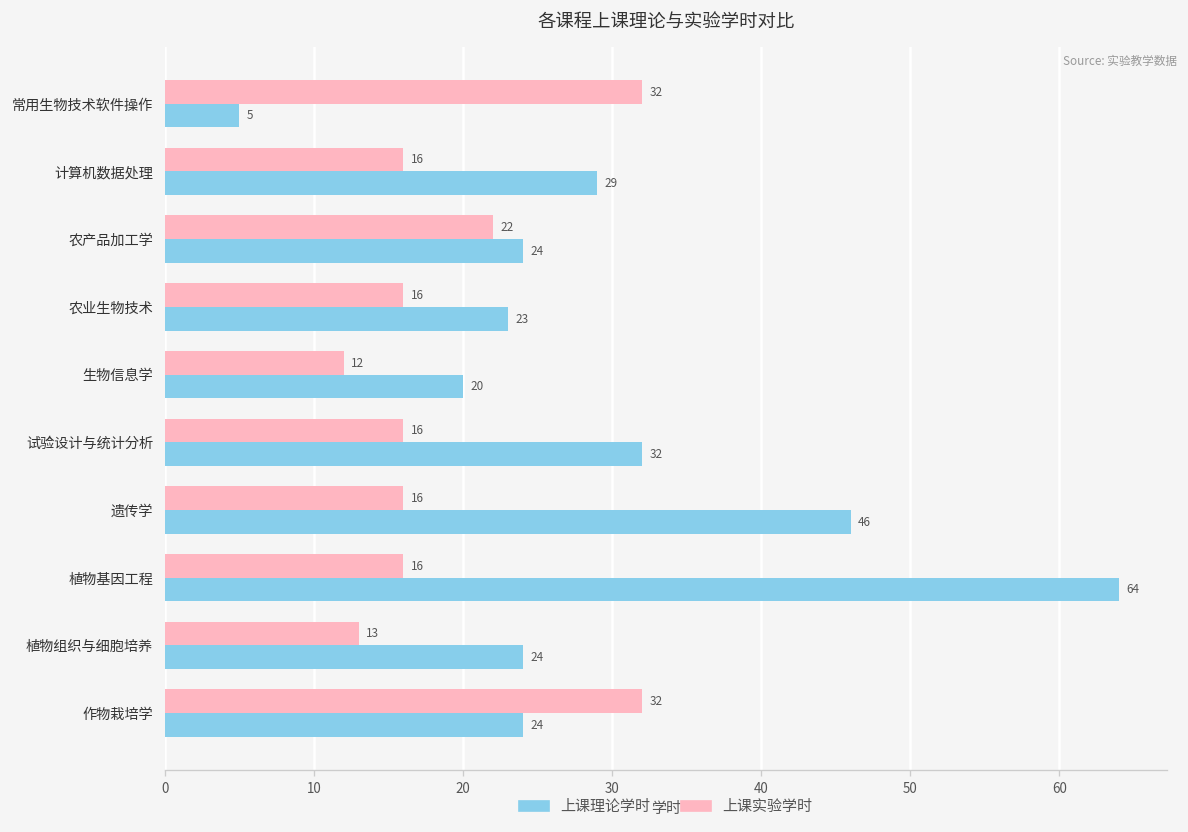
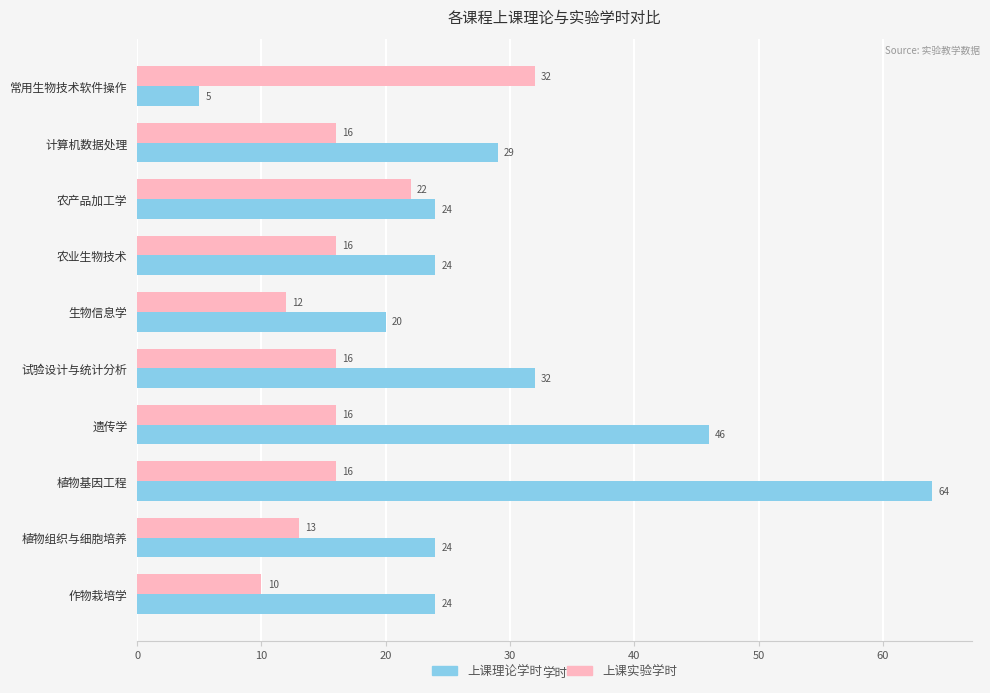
  {
    "上课理论学时": {
      "常用生物技术软件操作": 5,
      "计算机数据处理": 29,
      "农产品加工学": 24,
-     "农业生物技术": 23,
+     "农业生物技术": 24,
      "生物信息学": 20,
      "试验设计与统计分析": 32,
      "遗传学": 46,
      "植物基因工程": 64,
      "植物组织与细胞培养": 24,
      "作物栽培学": 24
    },
    "上课实验学时": {
      "常用生物技术软件操作": 32,
      "计算机数据处理": 16,
      "农产品加工学": 22,
      "农业生物技术": 16,
      "生物信息学": 12,
      "试验设计与统计分析": 16,
      "遗传学": 16,
      "植物基因工程": 16,
      "植物组织与细胞培养": 13,
-     "作物栽培学": 32
+     "作物栽培学": 10
    }
  }
